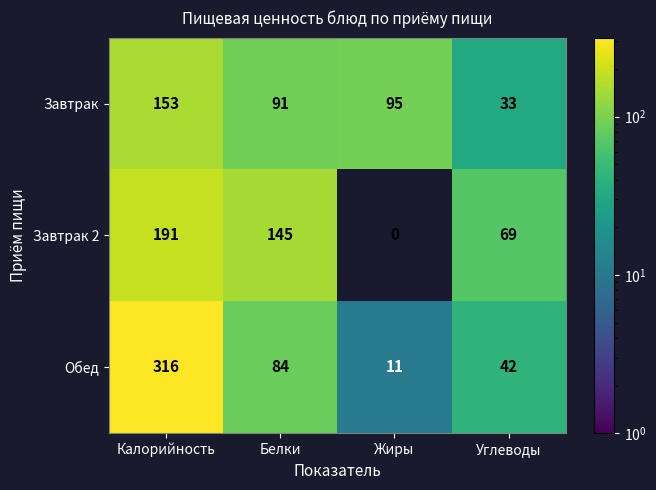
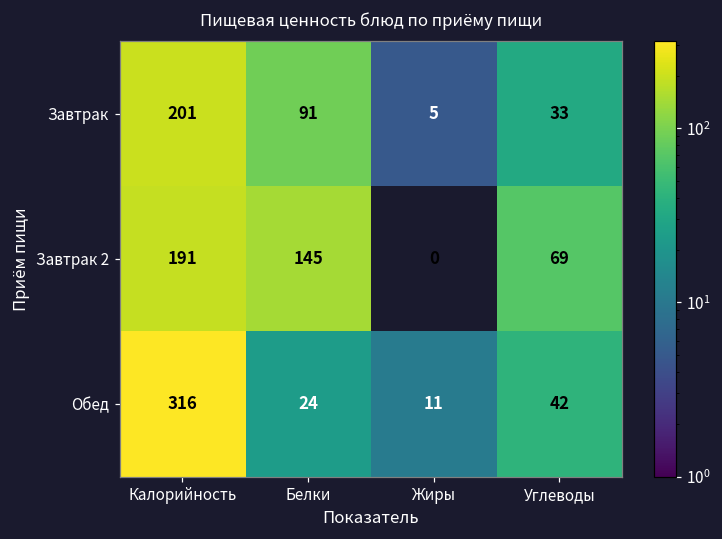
  {
    "Завтрак": {
-     "Калорийность": 153,
+     "Калорийность": 201,
      "Белки": 91,
-     "Жиры": 95,
+     "Жиры": 5,
      "Углеводы": 33
    },
    "Завтрак 2": {
      "Калорийность": 191,
      "Белки": 145,
      "Углеводы": 69
    },
    "Обед": {
      "Калорийность": 316,
-     "Белки": 84,
+     "Белки": 24,
      "Жиры": 11,
      "Углеводы": 42
    }
  }
